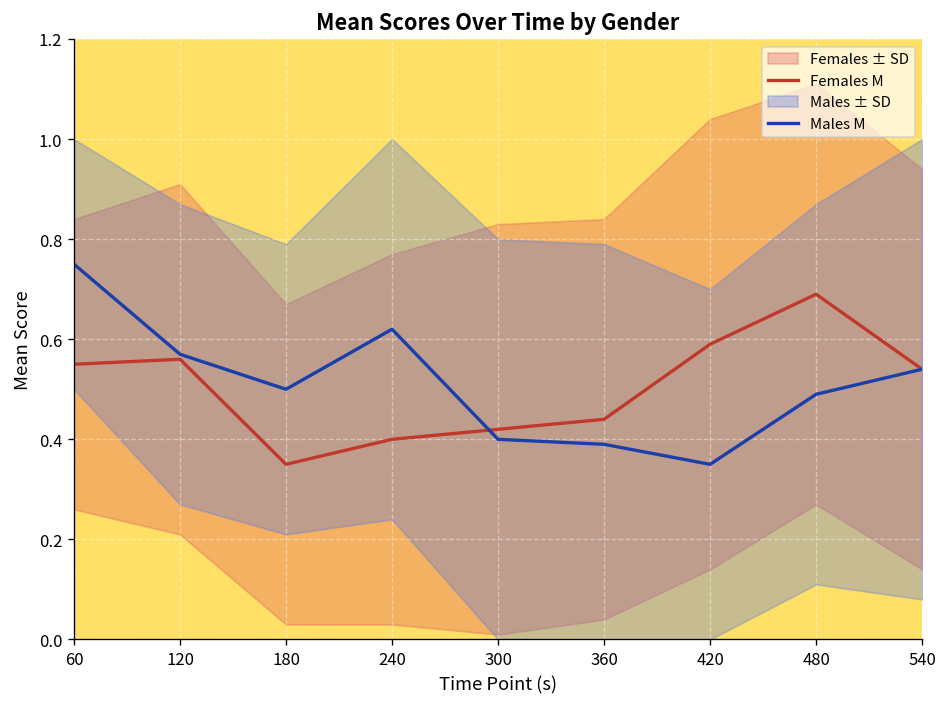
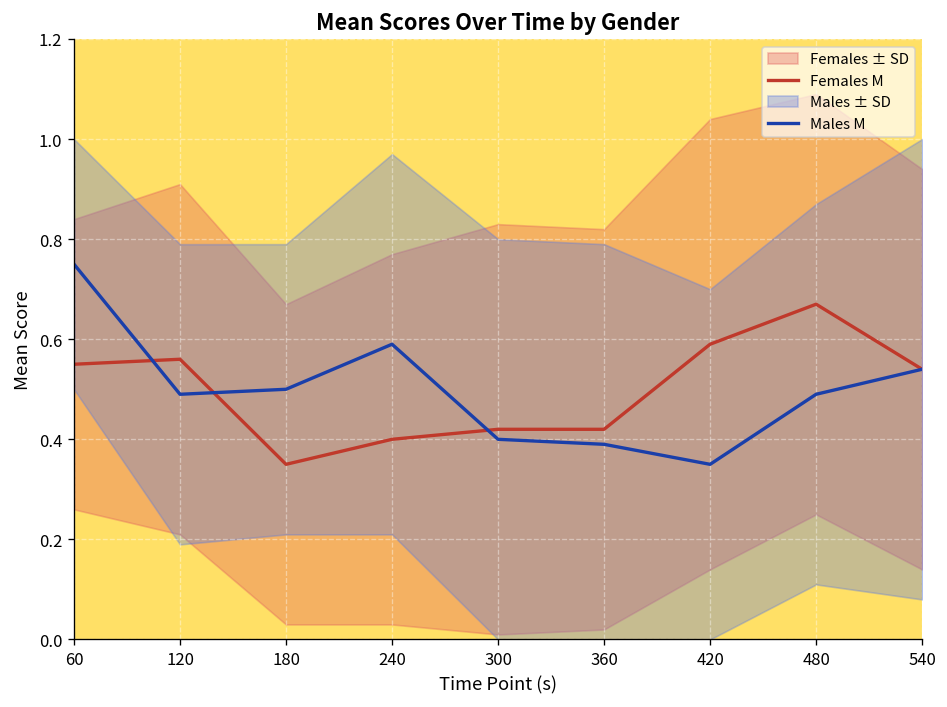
  {
    "Females M": {
      "60": 0.55,
      "120": 0.56,
      "180": 0.35,
      "240": 0.40,
      "300": 0.42,
-     "360": 0.44,
+     "360": 0.42,
      "420": 0.59,
-     "480": 0.69
+     "480": 0.67
    },
    "Males M": {
      "60": 0.75,
-     "120": 0.57,
+     "120": 0.49,
      "180": 0.50,
-     "240": 0.62,
+     "240": 0.59,
      "300": 0.40,
      "360": 0.39,
      "420": 0.35,
      "480": 0.49
    },
    "Males ± SD": {
      "300": 0.80,
      "420": 0.70
    }
  }
